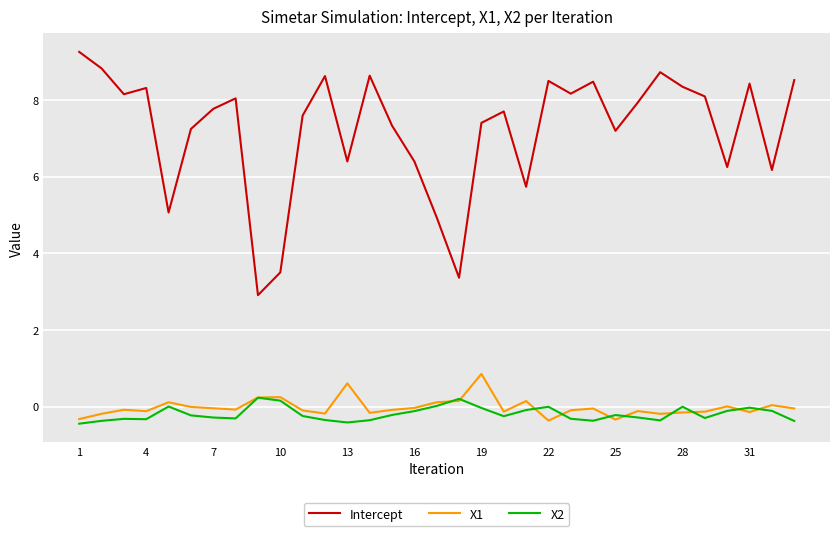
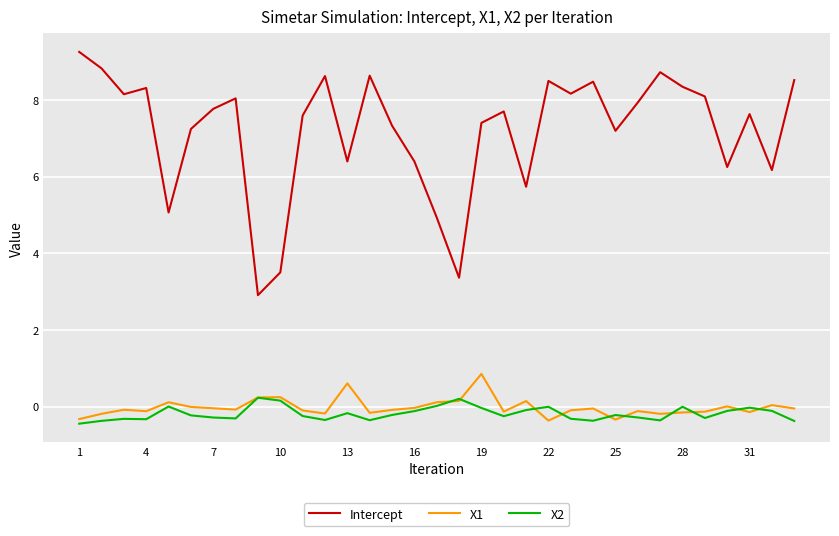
  {
    "Intercept": {
      "1": 9.2,
      "4": 8.3,
      "7": 7.8,
      "10": 3.5,
      "13": 6.4,
      "16": 6.4,
      "19": 7.4,
      "22": 8.5,
      "25": 7.2,
      "28": 8.3,
-     "31": 8.4
+     "31": 7.6
    },
    "X1": {
      "1": -0.3,
      "4": -0.1,
      "7": 0.0,
      "10": 0.2,
      "13": 0.6,
      "16": 0.0,
      "19": 0.9,
      "22": -0.4,
      "25": -0.3,
      "28": -0.2,
      "31": -0.1
    },
    "X2": {
      "1": -0.4,
      "4": -0.3,
      "7": -0.3,
      "10": 0.2,
-     "13": -0.4,
+     "13": -0.2,
      "16": -0.1,
      "19": 0.0,
      "22": 0.0,
      "25": -0.2,
      "28": 0.0,
      "31": 0.0
    }
  }
